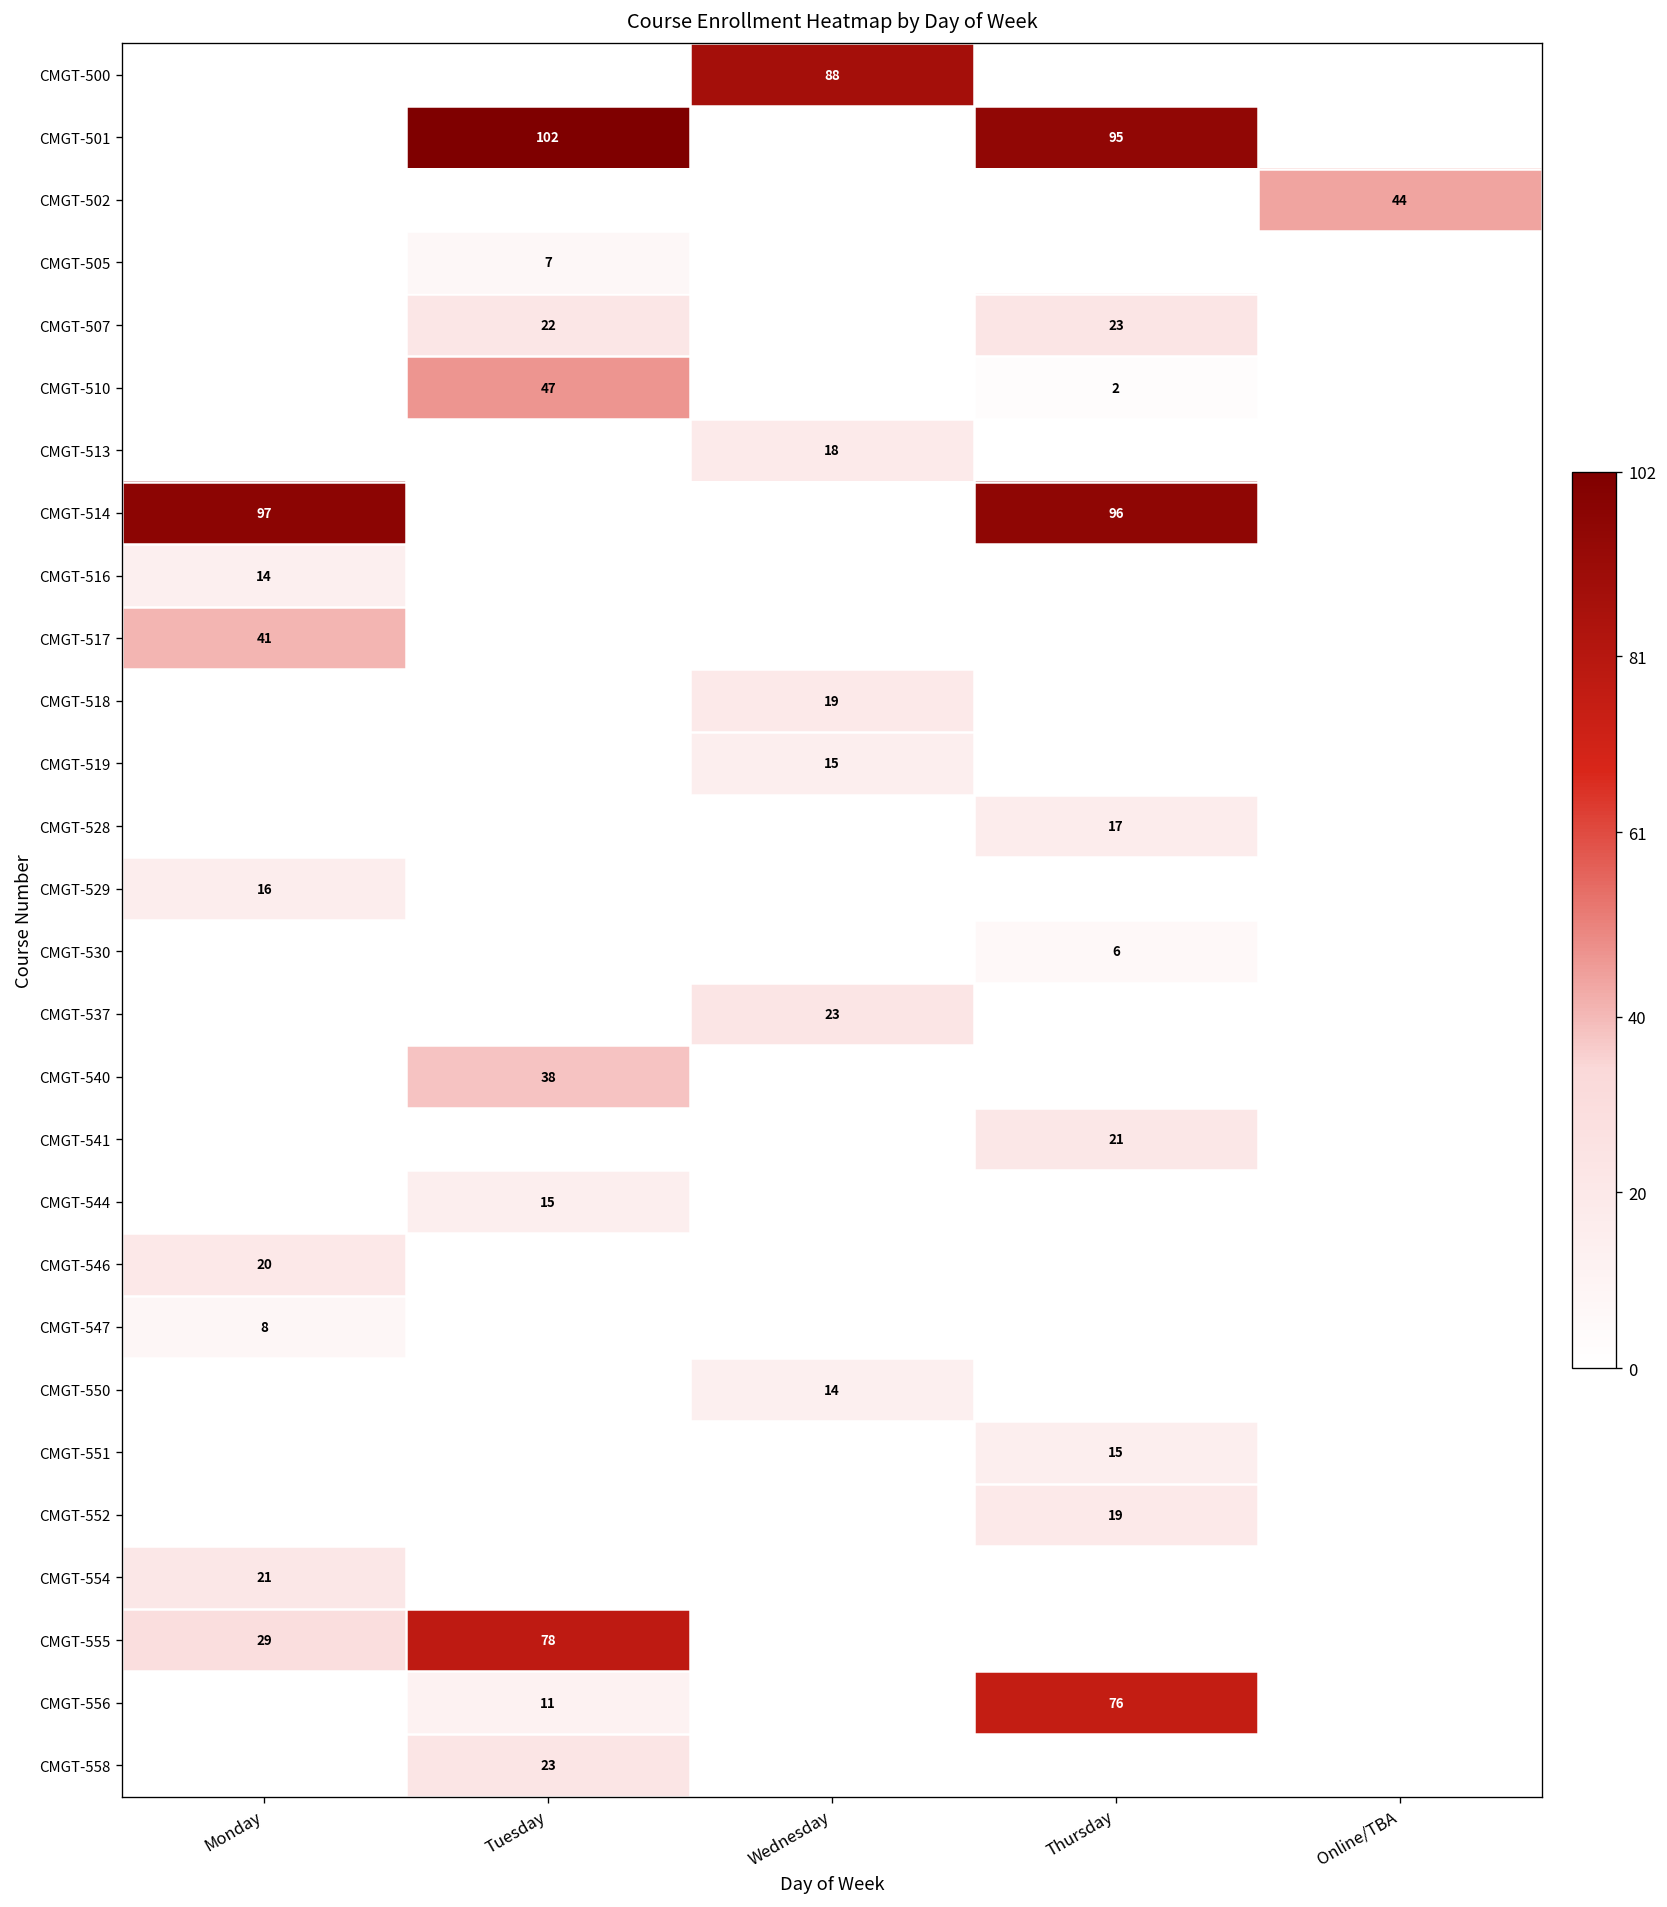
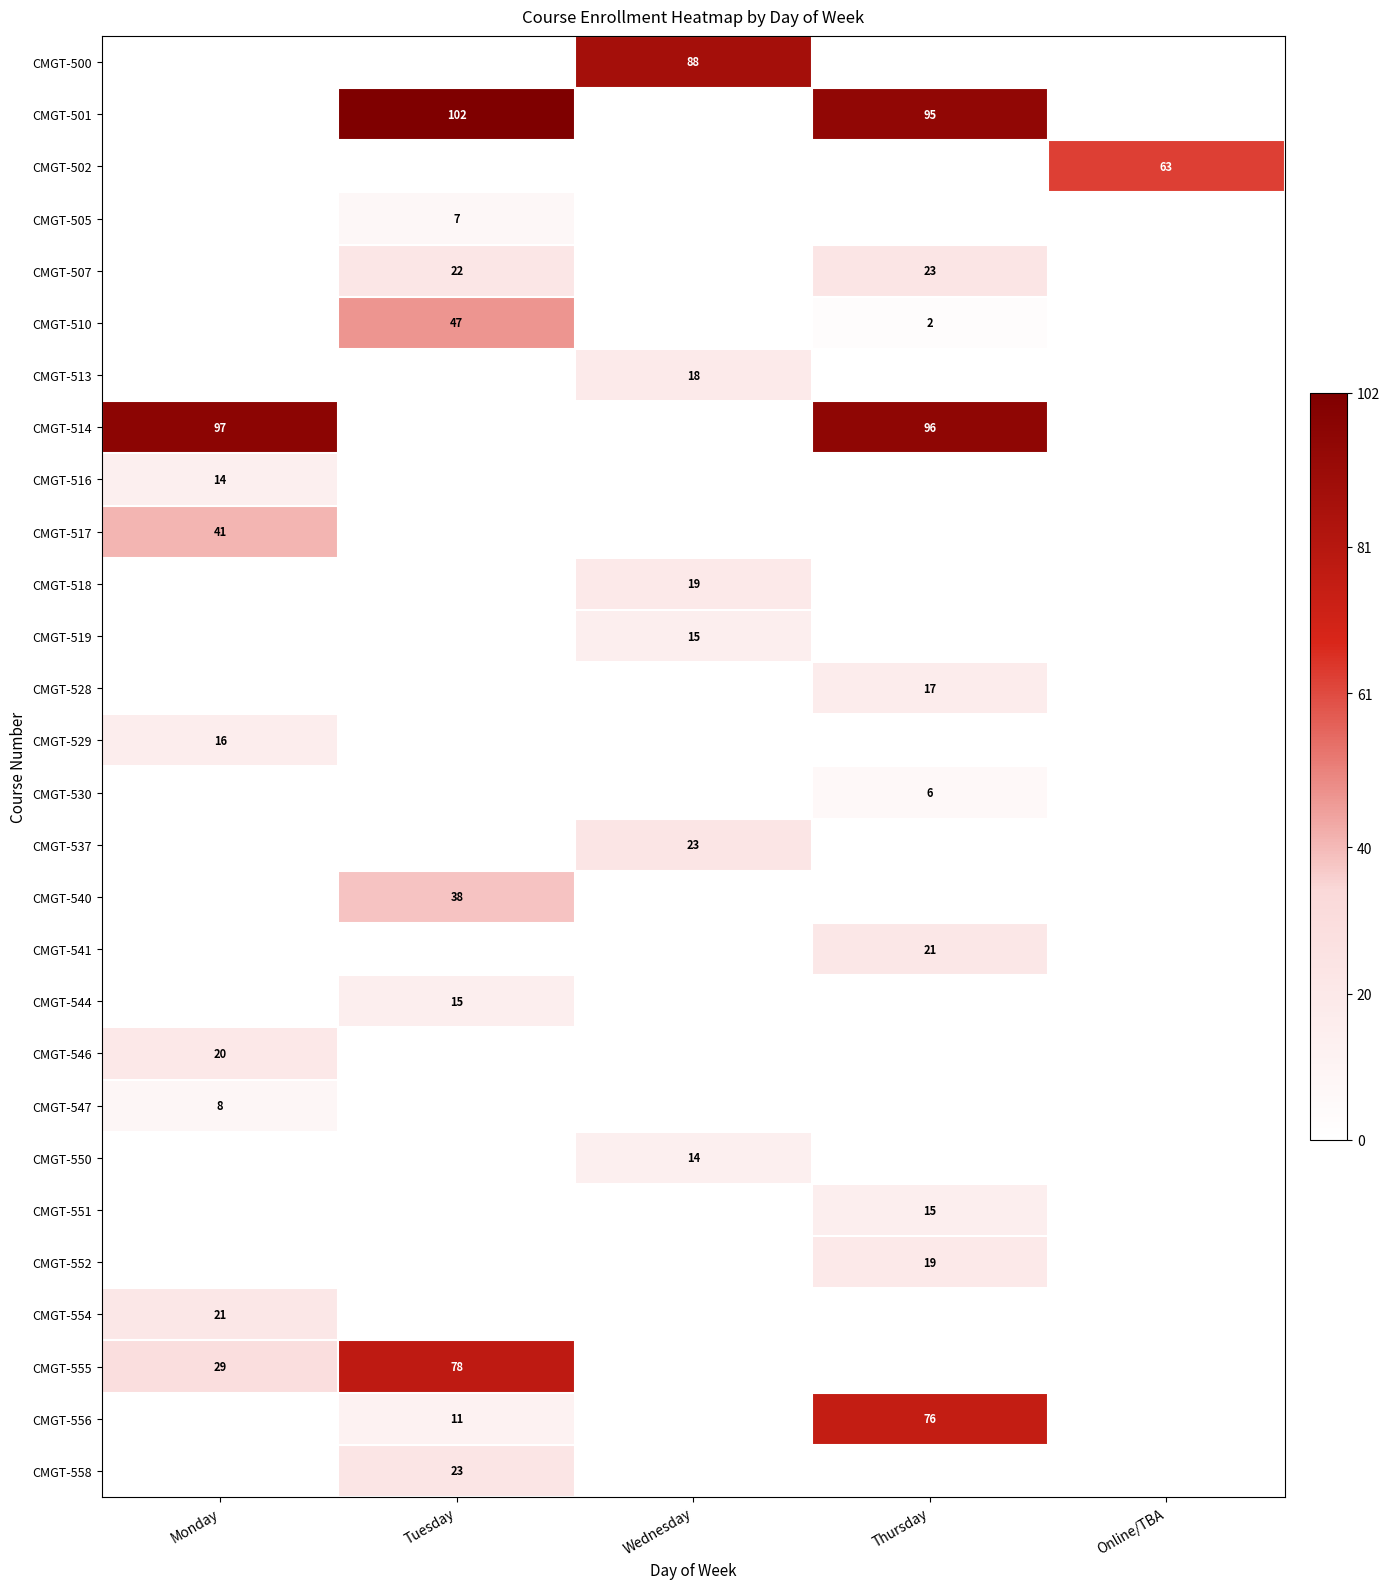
  {
    "CMGT-500": {
      "Wednesday": 88
    },
    "CMGT-501": {
      "Tuesday": 102,
      "Thursday": 95
    },
    "CMGT-502": {
-     "Online/TBA": 44
+     "Online/TBA": 63
    },
    "CMGT-505": {
      "Tuesday": 7
    },
    "CMGT-507": {
      "Tuesday": 22,
      "Thursday": 23
    },
    "CMGT-510": {
      "Tuesday": 47,
      "Thursday": 2
    },
    "CMGT-513": {
      "Wednesday": 18
    },
    "CMGT-514": {
      "Monday": 97,
      "Thursday": 96
    },
    "CMGT-516": {
      "Monday": 14
    },
    "CMGT-517": {
      "Monday": 41
    },
    "CMGT-518": {
      "Wednesday": 19
    },
    "CMGT-519": {
      "Wednesday": 15
    },
    "CMGT-528": {
      "Thursday": 17
    },
    "CMGT-529": {
      "Monday": 16
    },
    "CMGT-530": {
      "Thursday": 6
    },
    "CMGT-537": {
      "Wednesday": 23
    },
    "CMGT-540": {
      "Tuesday": 38
    },
    "CMGT-541": {
      "Thursday": 21
    },
    "CMGT-544": {
      "Tuesday": 15
    },
    "CMGT-546": {
      "Monday": 20
    },
    "CMGT-547": {
      "Monday": 8
    },
    "CMGT-550": {
      "Wednesday": 14
    },
    "CMGT-551": {
      "Thursday": 15
    },
    "CMGT-552": {
      "Thursday": 19
    },
    "CMGT-554": {
      "Monday": 21
    },
    "CMGT-555": {
      "Monday": 29,
      "Tuesday": 78
    },
    "CMGT-556": {
      "Tuesday": 11,
      "Thursday": 76
    },
    "CMGT-558": {
      "Tuesday": 23
    }
  }
